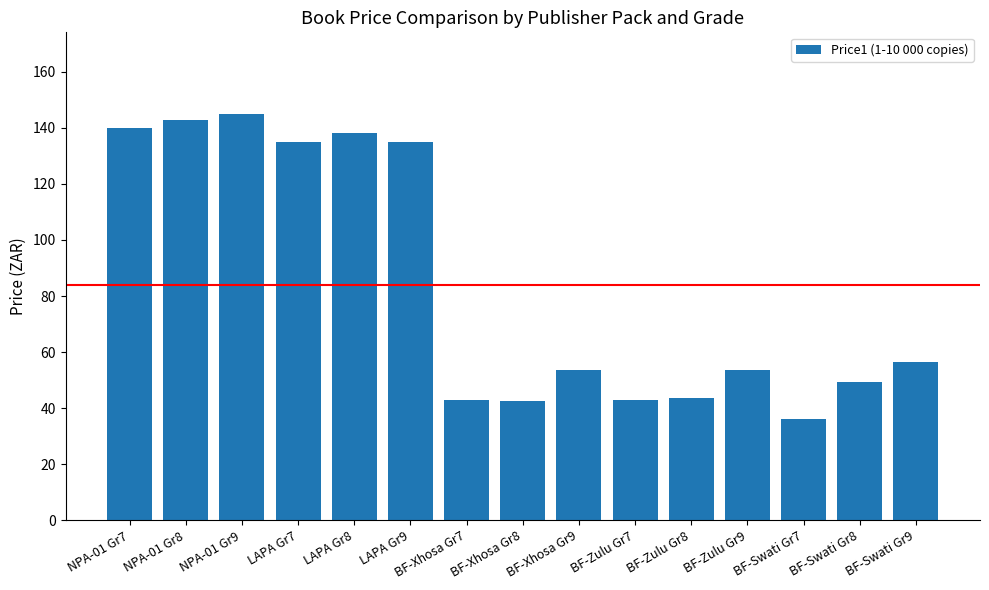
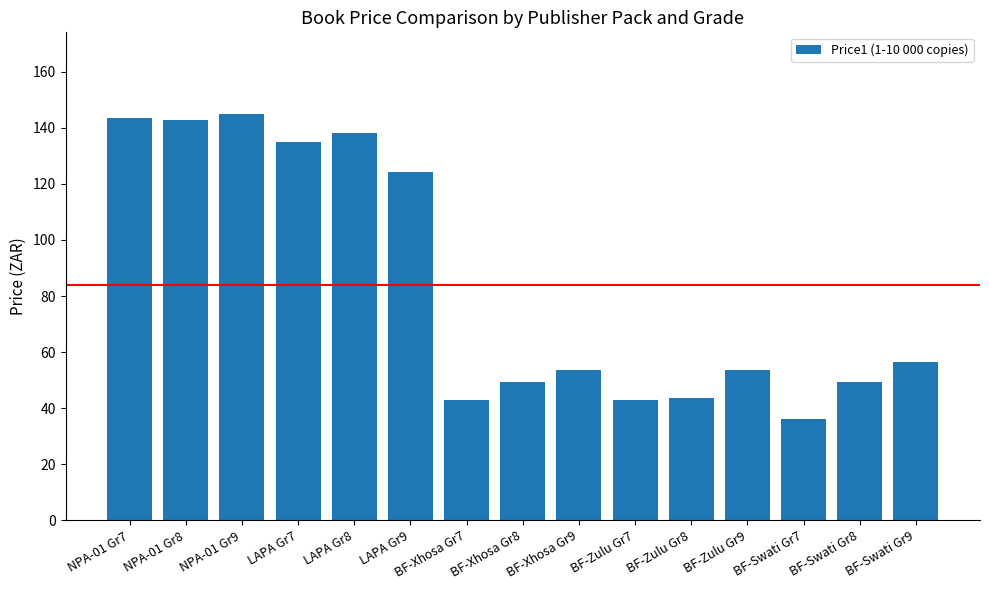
  {
-   "NPA-01 Gr7": 140,
+   "NPA-01 Gr7": 143,
    "NPA-01 Gr8": 143,
    "NPA-01 Gr9": 145,
    "LAPA Gr7": 135,
    "LAPA Gr8": 138,
-   "LAPA Gr9": 135,
+   "LAPA Gr9": 124,
    "BF-Xhosa Gr7": 43,
-   "BF-Xhosa Gr8": 43,
+   "BF-Xhosa Gr8": 49,
    "BF-Xhosa Gr9": 54,
    "BF-Zulu Gr7": 43,
    "BF-Zulu Gr8": 43,
    "BF-Zulu Gr9": 54,
    "BF-Swati Gr7": 36,
    "BF-Swati Gr8": 49,
    "BF-Swati Gr9": 57
  }
